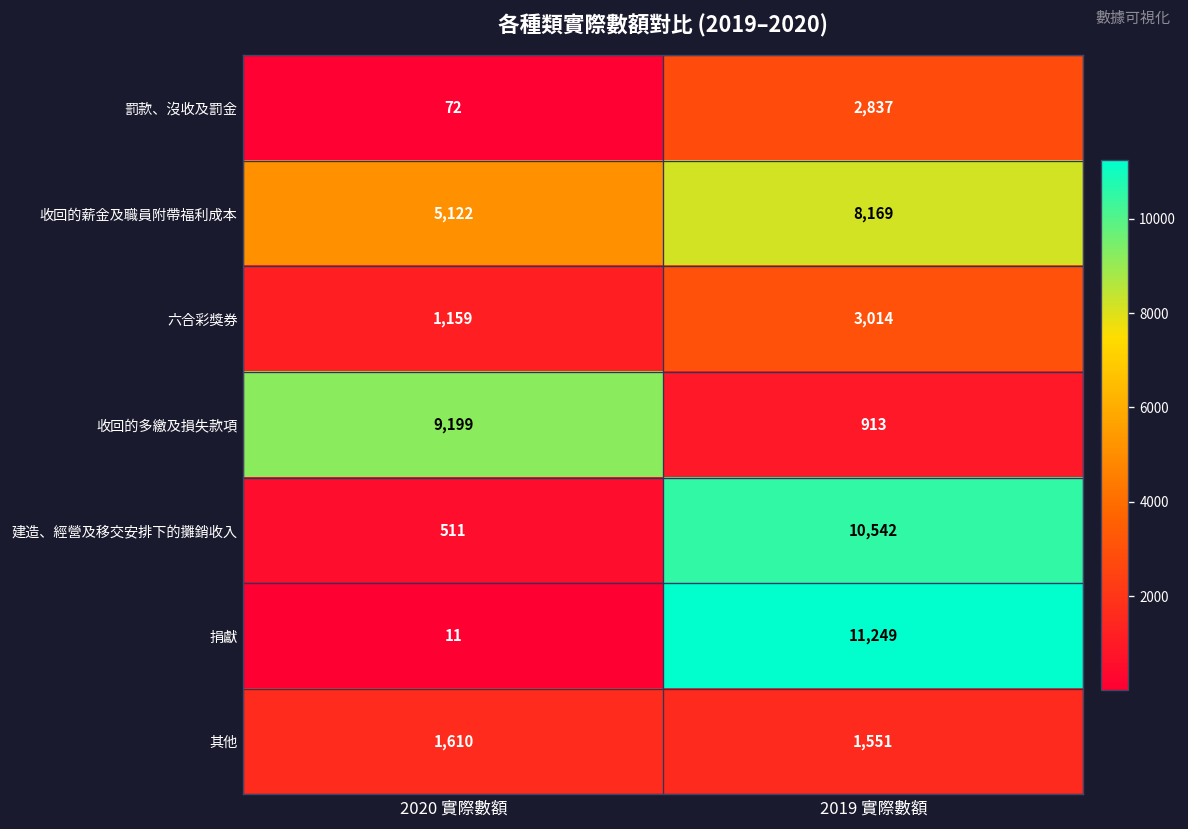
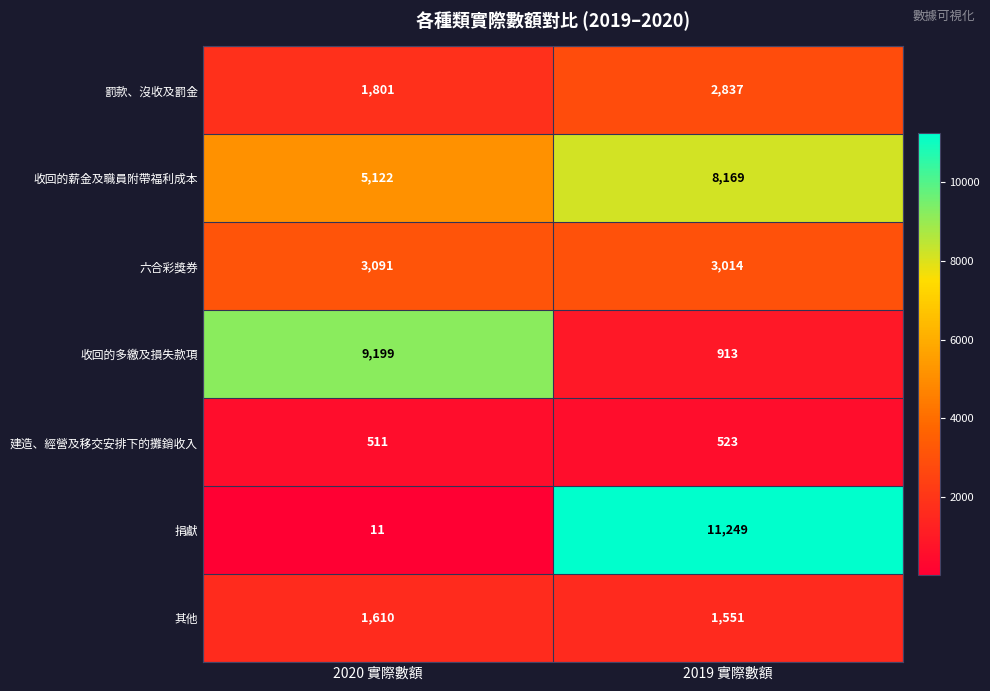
  {
    "罰款、沒收及罰金": {
-     "2020 實際數額": "72",
+     "2020 實際數額": "1,801",
      "2019 實際數額": "2,837"
    },
    "收回的薪金及職員附帶福利成本": {
      "2020 實際數額": "5,122",
      "2019 實際數額": "8,169"
    },
    "六合彩獎券": {
-     "2020 實際數額": "1,159",
+     "2020 實際數額": "3,091",
      "2019 實際數額": "3,014"
    },
    "收回的多繳及損失款項": {
      "2020 實際數額": "9,199",
      "2019 實際數額": "913"
    },
    "建造、經營及移交安排下的攤銷收入": {
      "2020 實際數額": "511",
-     "2019 實際數額": "10,542"
+     "2019 實際數額": "523"
    },
    "捐獻": {
      "2020 實際數額": "11",
      "2019 實際數額": "11,249"
    },
    "其他": {
      "2020 實際數額": "1,610",
      "2019 實際數額": "1,551"
    }
  }
